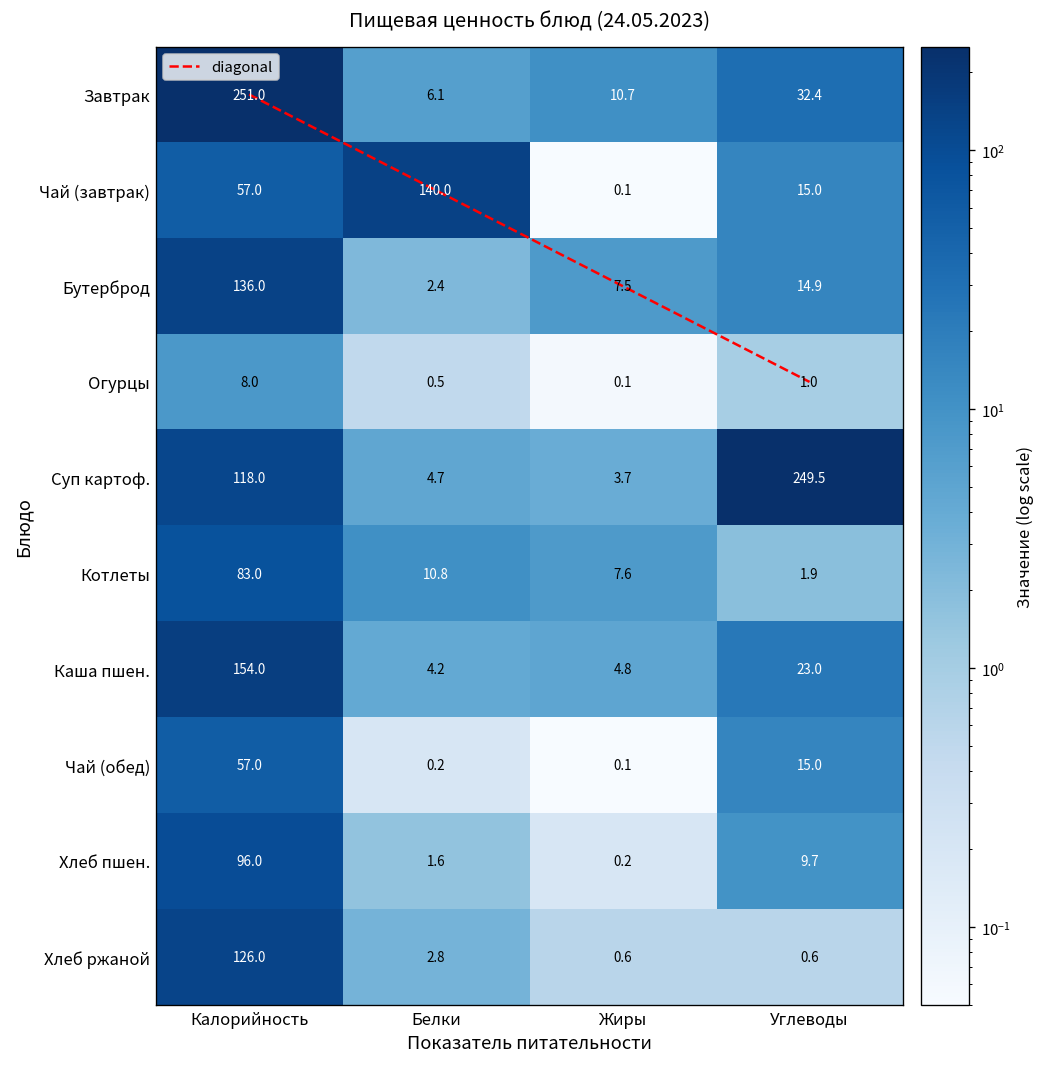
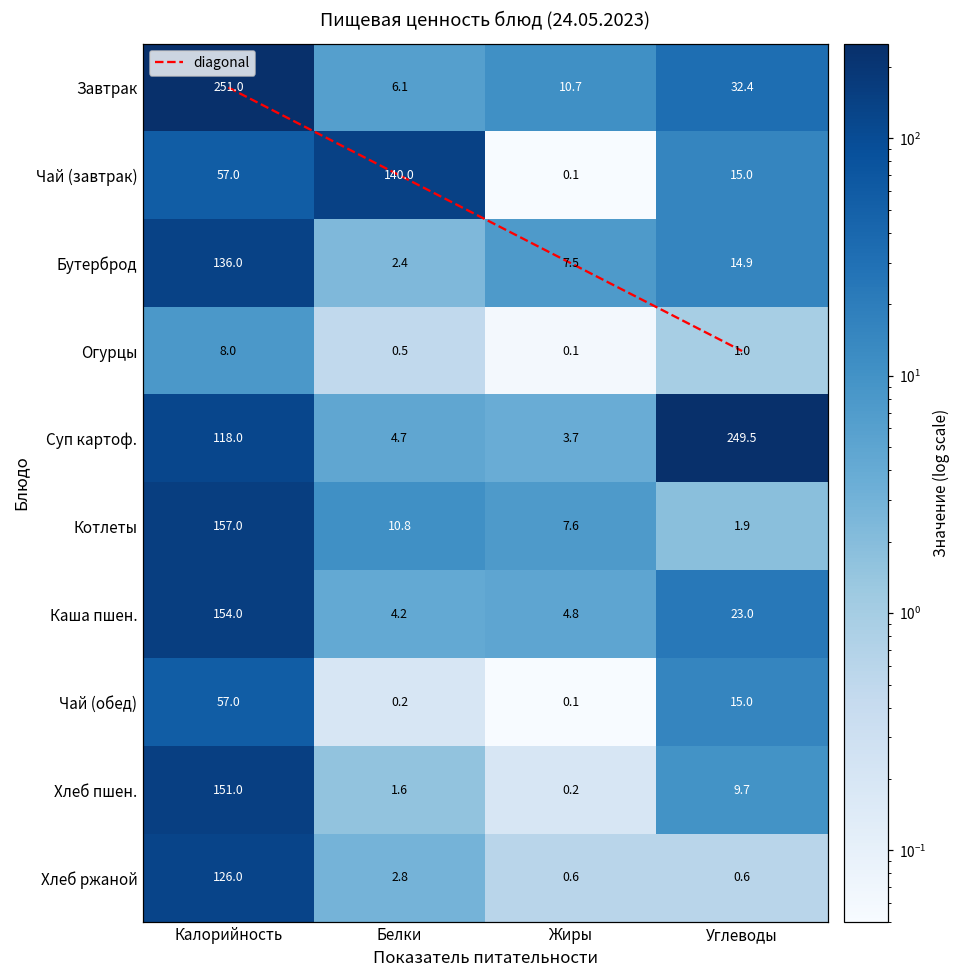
  {
    "Завтрак": {
      "Белки": 6.1,
      "Жиры": 10.7,
      "Углеводы": 32.4
    },
    "Чай (завтрак)": {
      "Калорийность": 57.0,
      "Белки": 140.0,
      "Жиры": 0.1,
      "Углеводы": 15.0
    },
    "Бутерброд": {
      "Калорийность": 136.0,
      "Белки": 2.4,
      "Жиры": 7.5,
      "Углеводы": 14.9
    },
    "Огурцы": {
      "Калорийность": 8.0,
      "Белки": 0.5,
      "Жиры": 0.1
    },
    "Суп картоф.": {
      "Калорийность": 118.0,
      "Белки": 4.7,
      "Жиры": 3.7,
      "Углеводы": 249.5
    },
    "Котлеты": {
-     "Калорийность": 83.0,
+     "Калорийность": 157.0,
      "Белки": 10.8,
      "Жиры": 7.6,
      "Углеводы": 1.9
    },
    "Каша пшен.": {
      "Калорийность": 154.0,
      "Белки": 4.2,
      "Жиры": 4.8,
      "Углеводы": 23.0
    },
    "Чай (обед)": {
      "Калорийность": 57.0,
      "Белки": 0.2,
      "Жиры": 0.1,
      "Углеводы": 15.0
    },
    "Хлеб пшен.": {
-     "Калорийность": 96.0,
+     "Калорийность": 151.0,
      "Белки": 1.6,
      "Жиры": 0.2,
      "Углеводы": 9.7
    },
    "Хлеб ржаной": {
      "Калорийность": 126.0,
      "Белки": 2.8,
      "Жиры": 0.6,
      "Углеводы": 0.6
    }
  }
